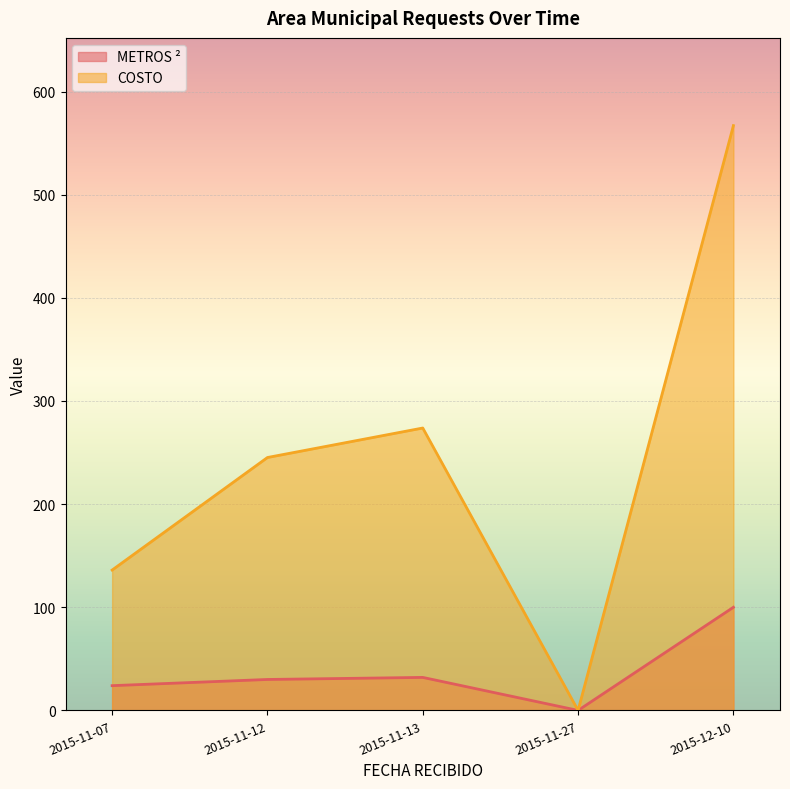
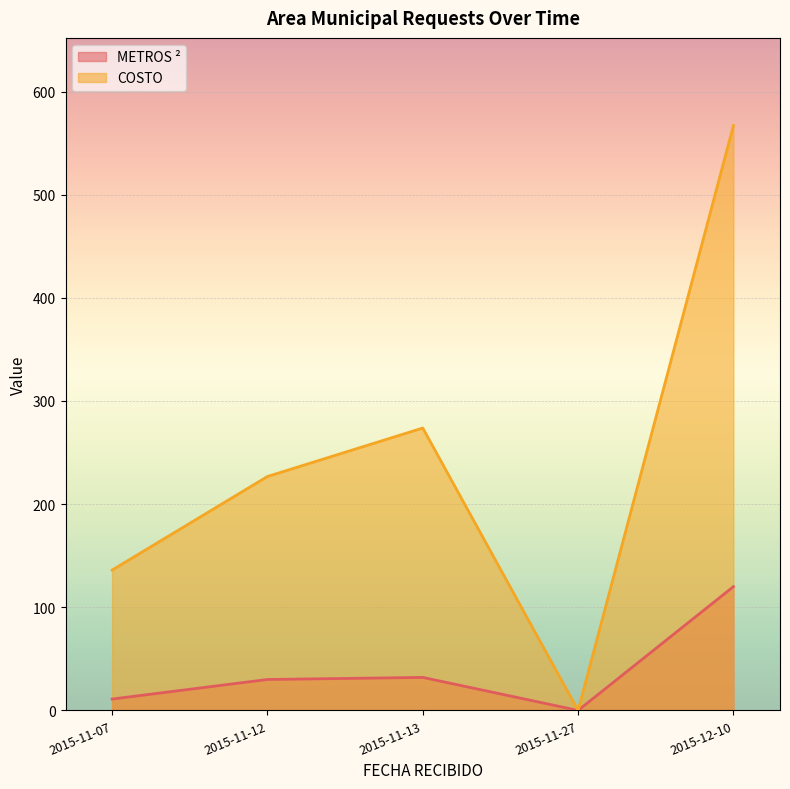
  {
    "METROS ²": {
-     "2015-11-07": 24,
+     "2015-11-07": 11,
      "2015-11-12": 30,
      "2015-11-13": 32,
-     "2015-12-10": 100
+     "2015-12-10": 120
    },
    "COSTO": {
      "2015-11-07": 136,
-     "2015-11-12": 245,
+     "2015-11-12": 227,
      "2015-11-13": 274,
      "2015-12-10": 567
    }
  }
